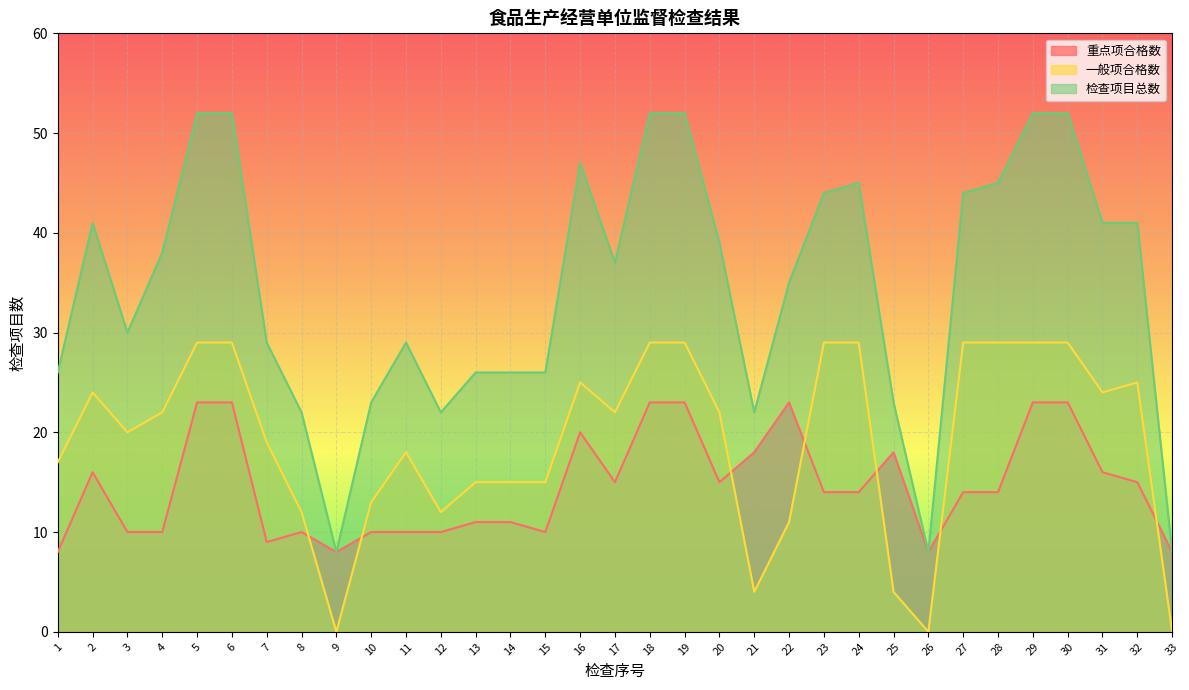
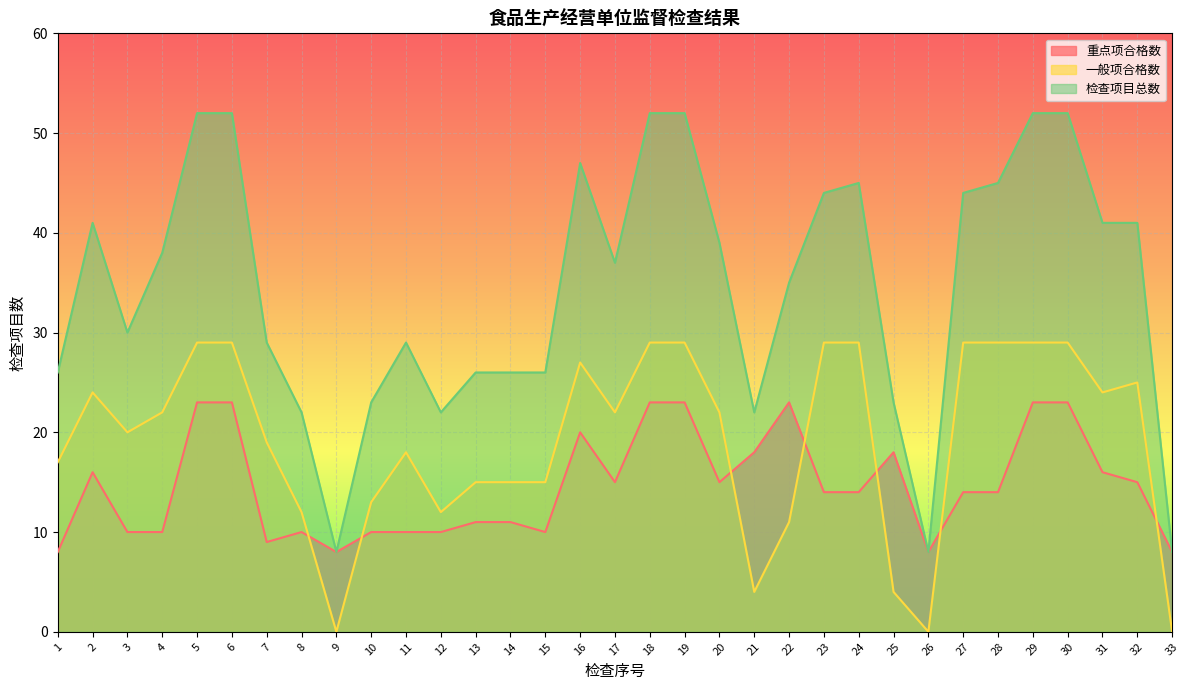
  {
    "重点项合格数": {
      "1": 8,
      "2": 16,
      "3": 10,
      "4": 10,
      "5": 23,
      "6": 23,
      "7": 9,
      "8": 10,
      "10": 10,
      "11": 10,
      "12": 10,
      "13": 11,
      "14": 11,
      "15": 10,
      "16": 20,
      "17": 15,
      "18": 23,
      "19": 23,
      "20": 15,
      "21": 18,
      "22": 23,
      "23": 14,
      "24": 14,
      "25": 18,
      "27": 14,
      "28": 14,
      "29": 23,
      "30": 23,
      "31": 16,
      "32": 15
    },
    "一般项合格数": {
      "1": 17,
      "2": 24,
      "3": 20,
      "4": 22,
      "5": 29,
      "6": 29,
      "7": 19,
      "8": 12,
      "9": 0,
      "10": 13,
      "11": 18,
      "12": 12,
      "13": 15,
      "14": 15,
      "15": 15,
-     "16": 25,
+     "16": 27,
      "17": 22,
      "18": 29,
      "19": 29,
      "20": 22,
      "21": 4,
      "22": 11,
      "23": 29,
      "24": 29,
      "25": 4,
      "26": 0,
      "27": 29,
      "28": 29,
      "29": 29,
      "30": 29,
      "31": 24,
      "32": 25,
      "33": 0
    },
    "检查项目总数": {
      "1": 26,
      "2": 41,
      "3": 30,
      "4": 38,
      "5": 52,
      "6": 52,
      "7": 29,
      "8": 22,
      "10": 23,
      "11": 29,
      "12": 22,
      "13": 26,
      "14": 26,
      "15": 26,
      "16": 47,
      "17": 37,
      "18": 52,
      "19": 52,
      "20": 39,
      "21": 22,
      "22": 35,
      "23": 44,
      "24": 45,
      "25": 23,
      "27": 44,
      "28": 45,
      "29": 52,
      "30": 52,
      "31": 41,
      "32": 41
    }
  }
